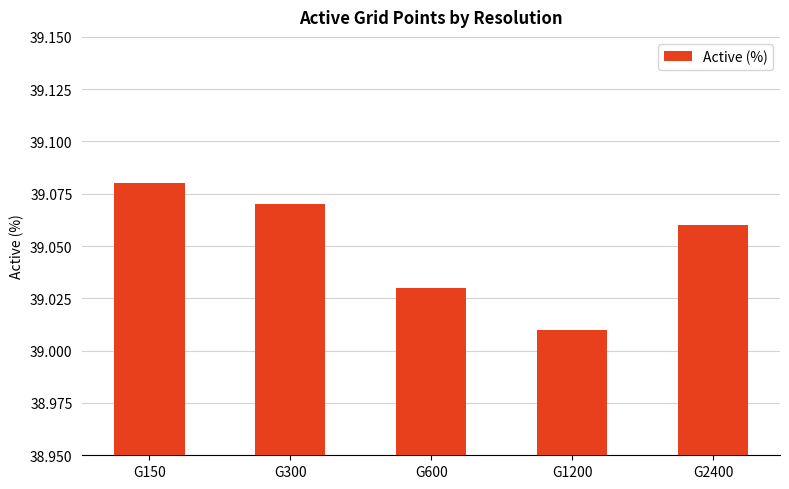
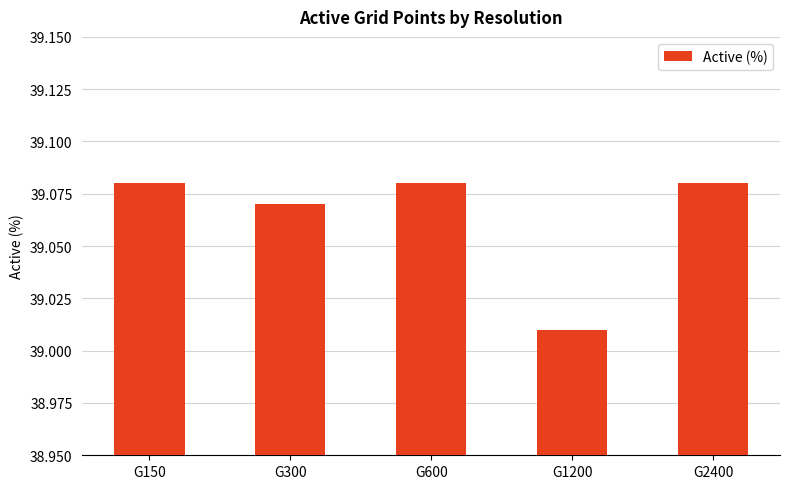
  {
    "G150": 39.08,
    "G300": 39.07,
-   "G600": 39.03,
+   "G600": 39.08,
    "G1200": 39.01,
-   "G2400": 39.06
+   "G2400": 39.08
  }
